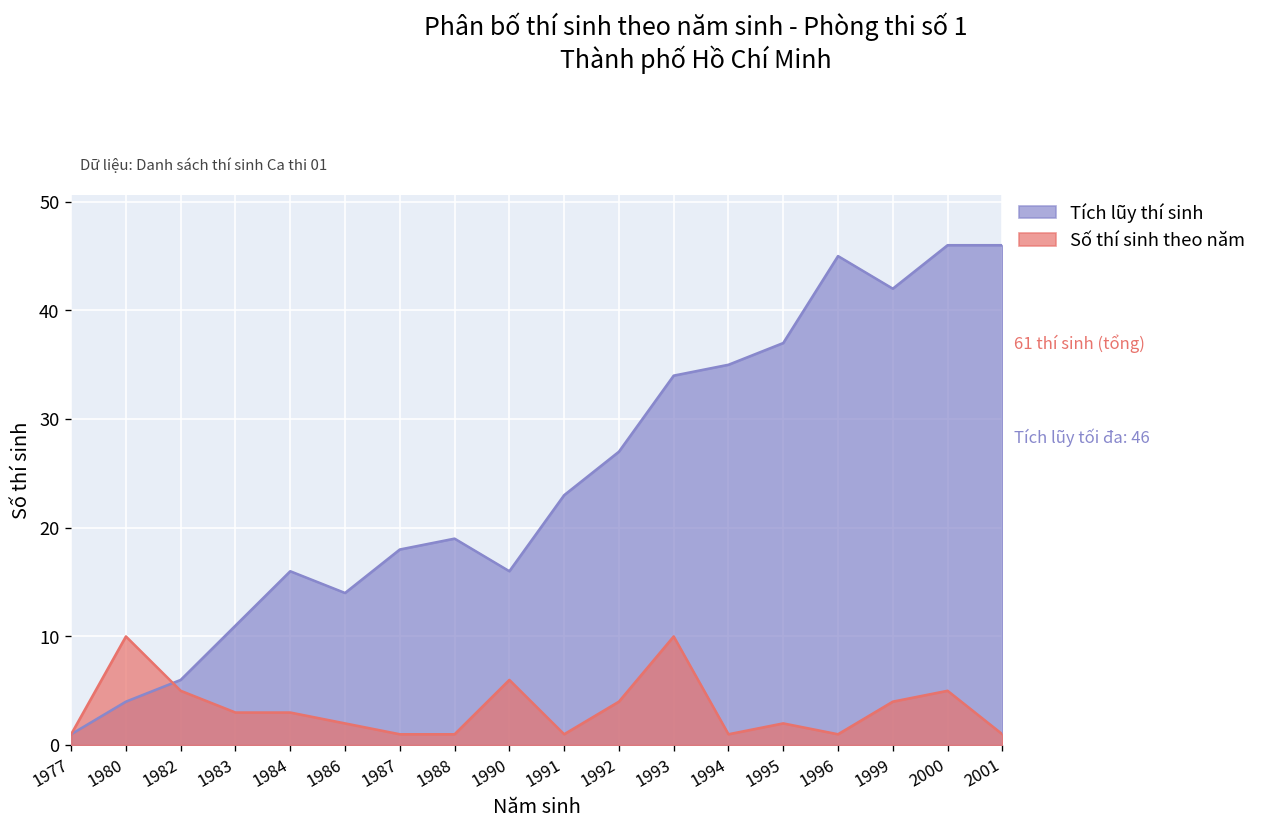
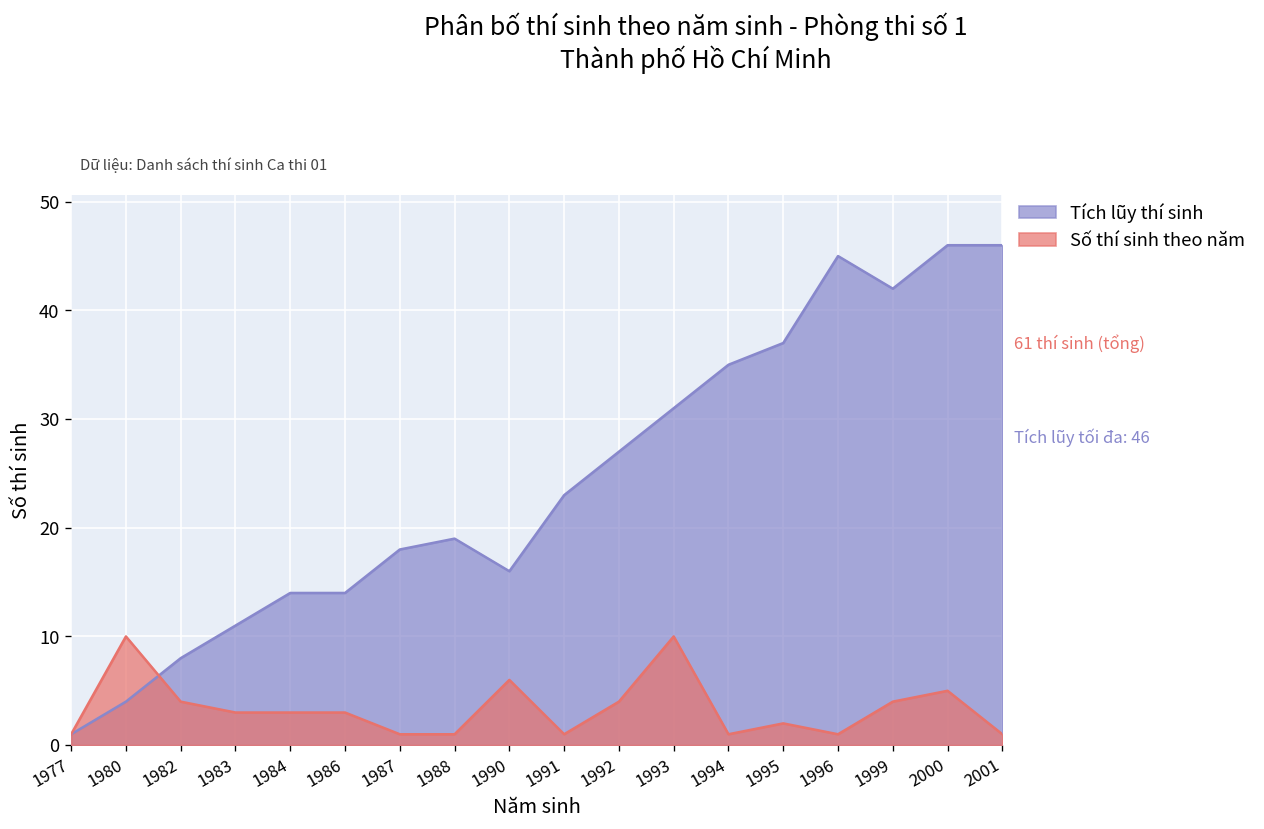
  {
    "Tích lũy thí sinh": {
      "1980": 4,
-     "1982": 6,
+     "1982": 8,
      "1983": 11,
-     "1984": 16,
+     "1984": 14,
      "1986": 14,
      "1987": 18,
      "1988": 19,
      "1990": 16,
      "1991": 23,
      "1992": 27,
-     "1993": 34,
+     "1993": 31,
      "1994": 35,
      "1995": 37,
      "1996": 45,
      "1999": 42,
      "2000": 46,
      "2001": 46
    },
    "Số thí sinh theo năm": {
      "1980": 10,
-     "1982": 5,
+     "1982": 4,
      "1983": 3,
      "1984": 3,
-     "1986": 2,
+     "1986": 3,
      "1987": 1,
      "1988": 1,
      "1990": 6,
      "1991": 1,
      "1992": 4,
      "1993": 10,
      "1994": 1,
      "1995": 2,
      "1996": 1,
      "1999": 4,
      "2000": 5,
      "2001": 1
    }
  }
